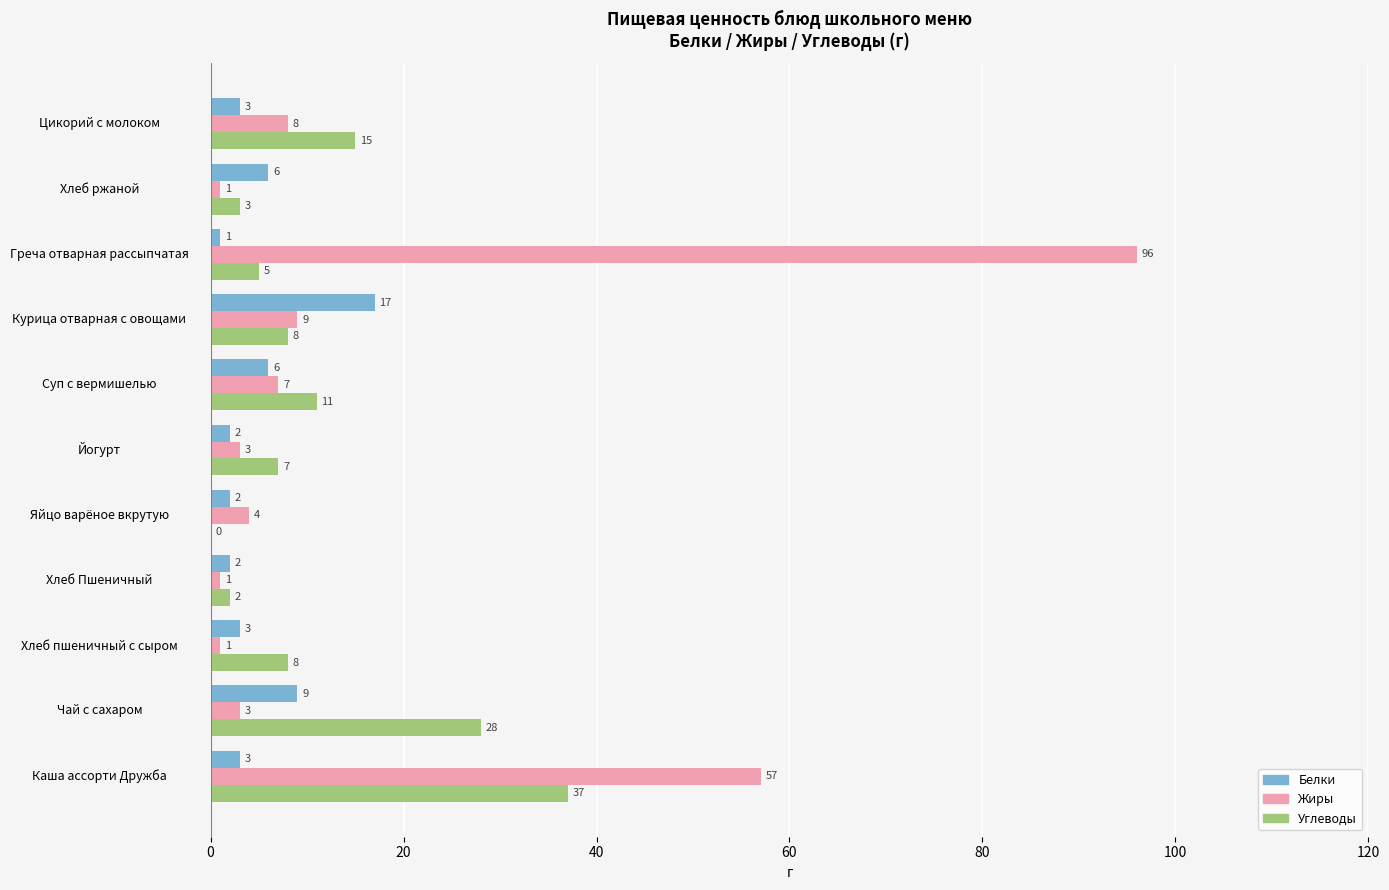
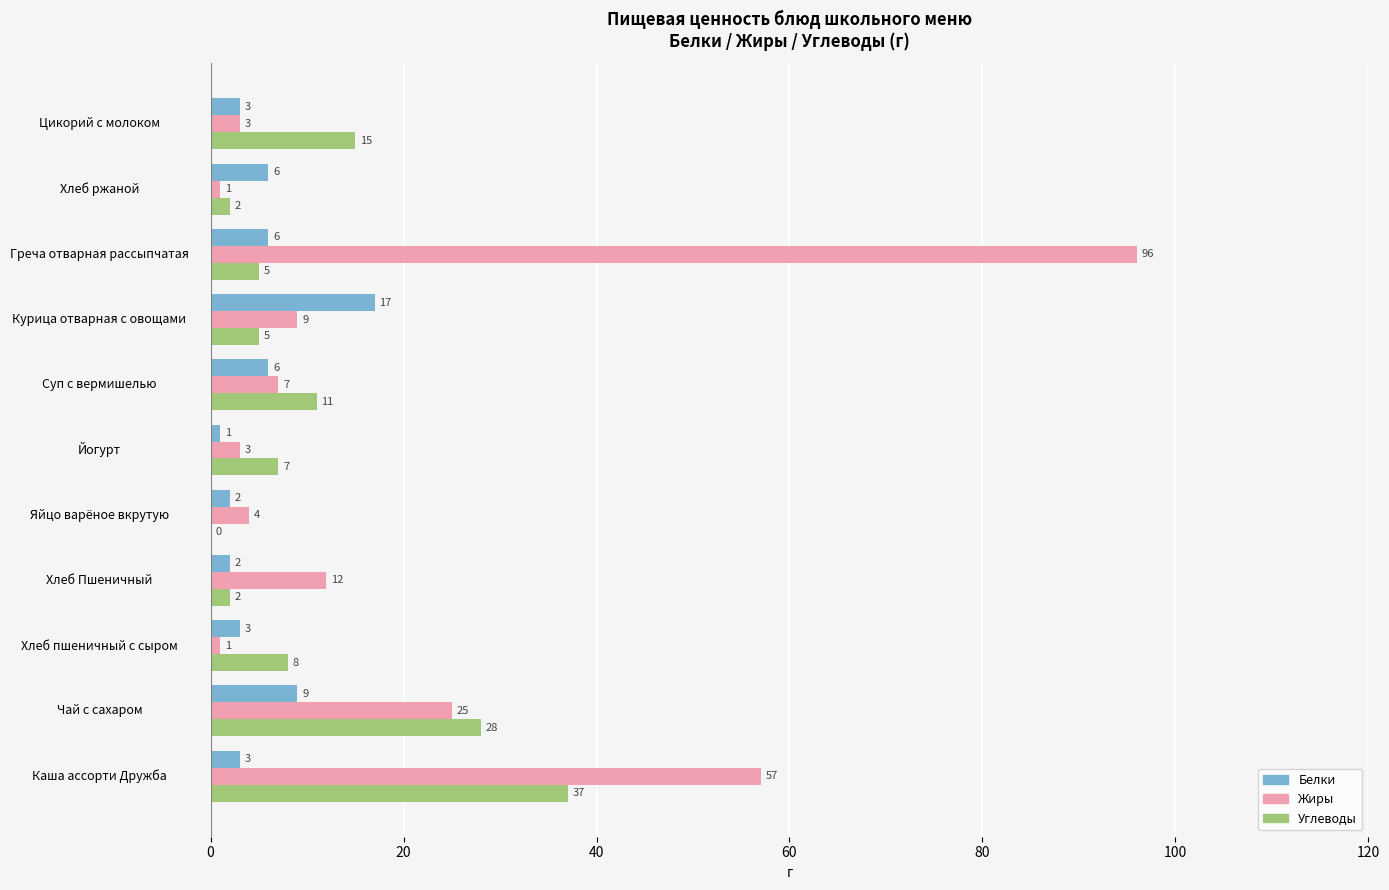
  {
    "Белки": {
      "Цикорий с молоком": 3,
      "Хлеб ржаной": 6,
-     "Греча отварная рассыпчатая": 1,
+     "Греча отварная рассыпчатая": 6,
      "Курица отварная с овощами": 17,
      "Суп с вермишелью": 6,
-     "Йогурт": 2,
+     "Йогурт": 1,
      "Яйцо варёное вкрутую": 2,
      "Хлеб Пшеничный": 2,
      "Хлеб пшеничный с сыром": 3,
      "Чай с сахаром": 9,
      "Каша ассорти Дружба": 3
    },
    "Жиры": {
-     "Цикорий с молоком": 8,
+     "Цикорий с молоком": 3,
      "Хлеб ржаной": 1,
      "Греча отварная рассыпчатая": 96,
      "Курица отварная с овощами": 9,
      "Суп с вермишелью": 7,
      "Йогурт": 3,
      "Яйцо варёное вкрутую": 4,
-     "Хлеб Пшеничный": 1,
+     "Хлеб Пшеничный": 12,
      "Хлеб пшеничный с сыром": 1,
-     "Чай с сахаром": 3,
+     "Чай с сахаром": 25,
      "Каша ассорти Дружба": 57
    },
    "Углеводы": {
      "Цикорий с молоком": 15,
-     "Хлеб ржаной": 3,
+     "Хлеб ржаной": 2,
      "Греча отварная рассыпчатая": 5,
-     "Курица отварная с овощами": 8,
+     "Курица отварная с овощами": 5,
      "Суп с вермишелью": 11,
      "Йогурт": 7,
      "Яйцо варёное вкрутую": 0,
      "Хлеб Пшеничный": 2,
      "Хлеб пшеничный с сыром": 8,
      "Чай с сахаром": 28,
      "Каша ассорти Дружба": 37
    }
  }
